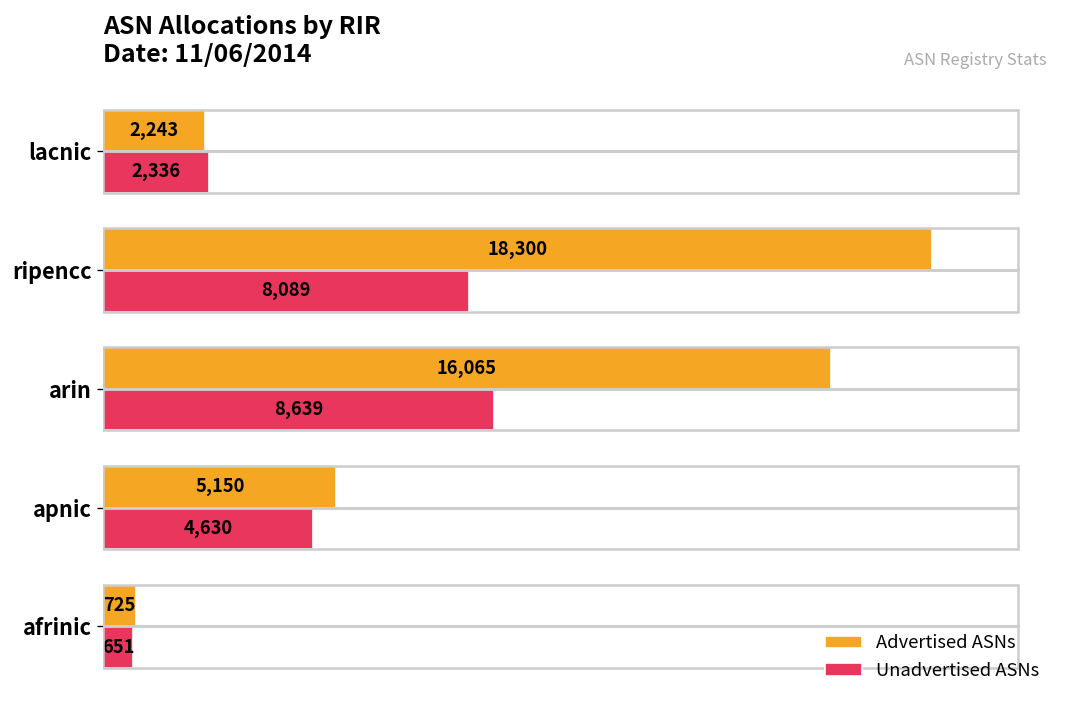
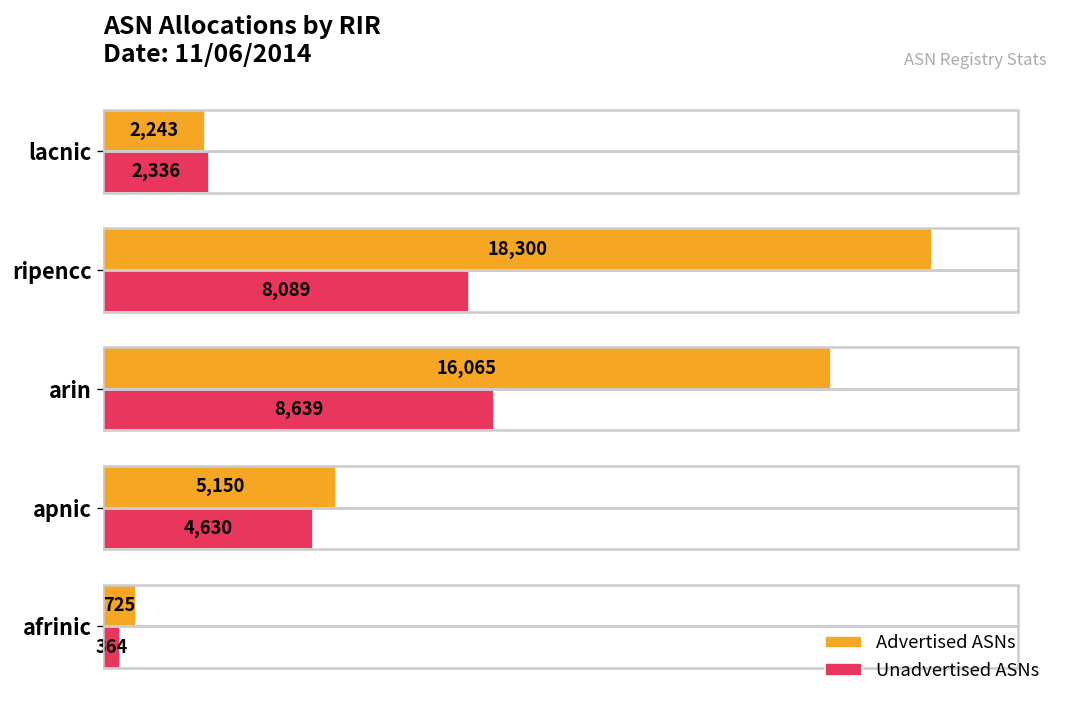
  {
    "Advertised ASNs": {
      "lacnic": "2,243",
      "ripencc": "18,300",
      "arin": "16,065",
      "apnic": "5,150",
      "afrinic": "725"
    },
    "Unadvertised ASNs": {
      "lacnic": "2,336",
      "ripencc": "8,089",
      "arin": "8,639",
      "apnic": "4,630",
-     "afrinic": "651"
+     "afrinic": "364"
    }
  }
